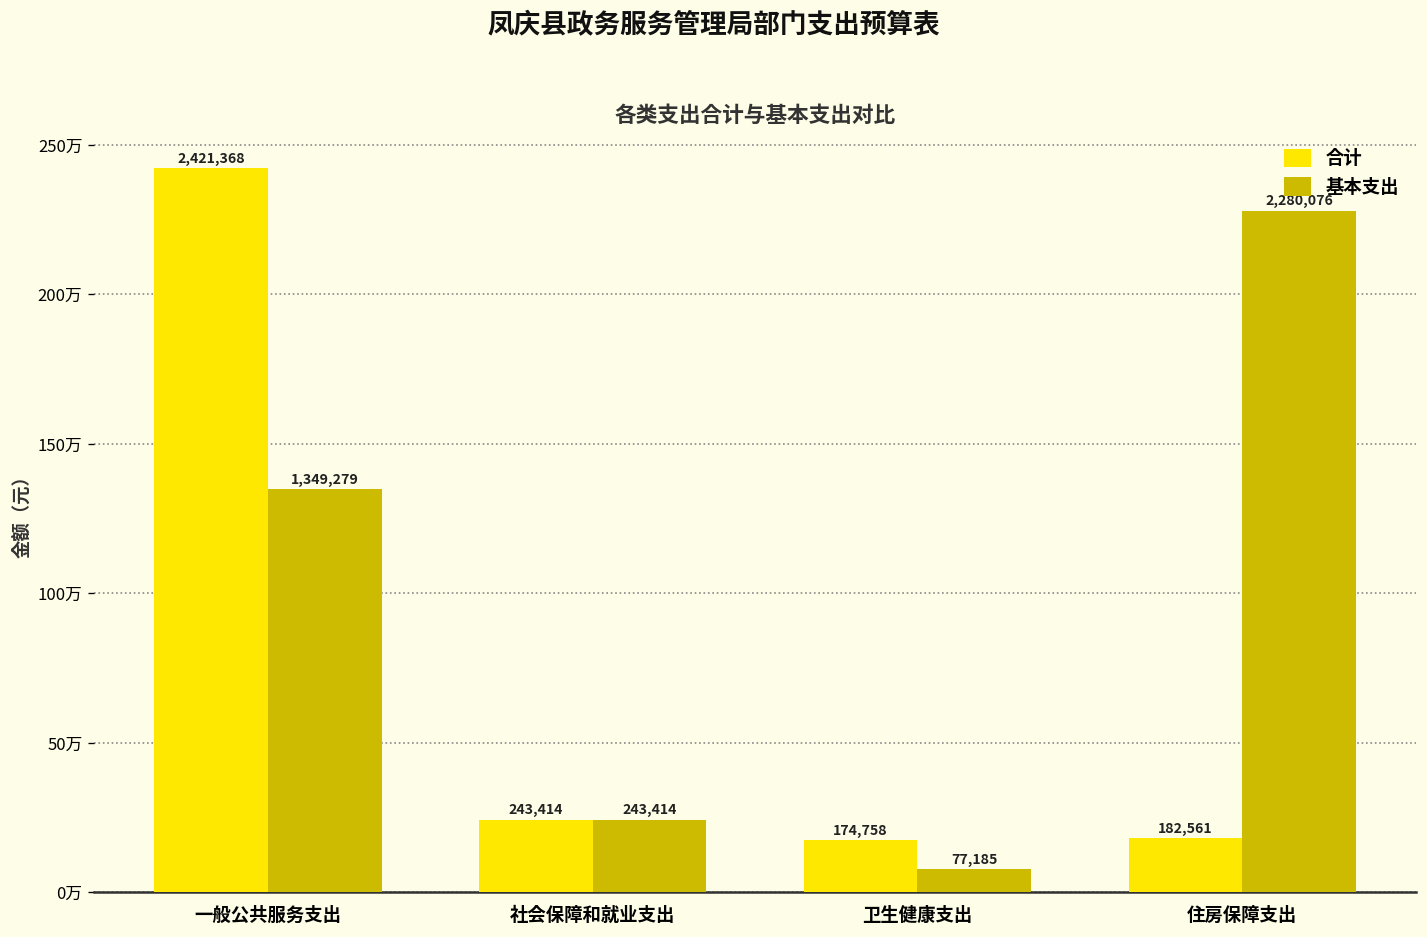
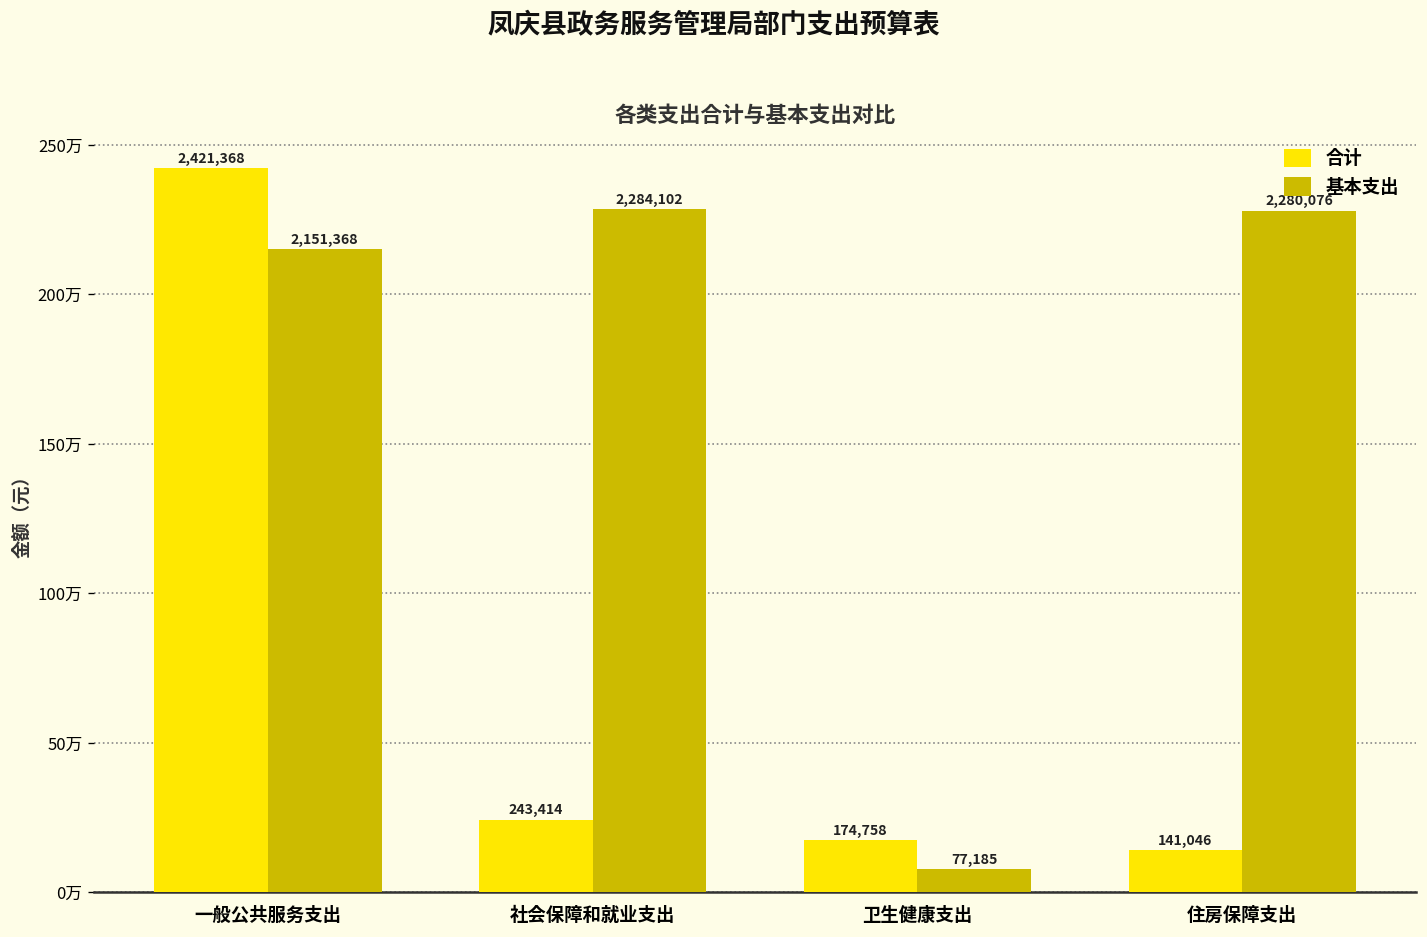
  {
    "合计": {
      "一般公共服务支出": "2,421,368",
      "社会保障和就业支出": "243,414",
      "卫生健康支出": "174,758",
-     "住房保障支出": "182,561"
+     "住房保障支出": "141,046"
    },
    "基本支出": {
-     "一般公共服务支出": "1,349,279",
-     "社会保障和就业支出": "243,414",
+     "一般公共服务支出": "2,151,368",
+     "社会保障和就业支出": "2,284,102",
      "卫生健康支出": "77,185",
      "住房保障支出": "2,280,076"
    }
  }
